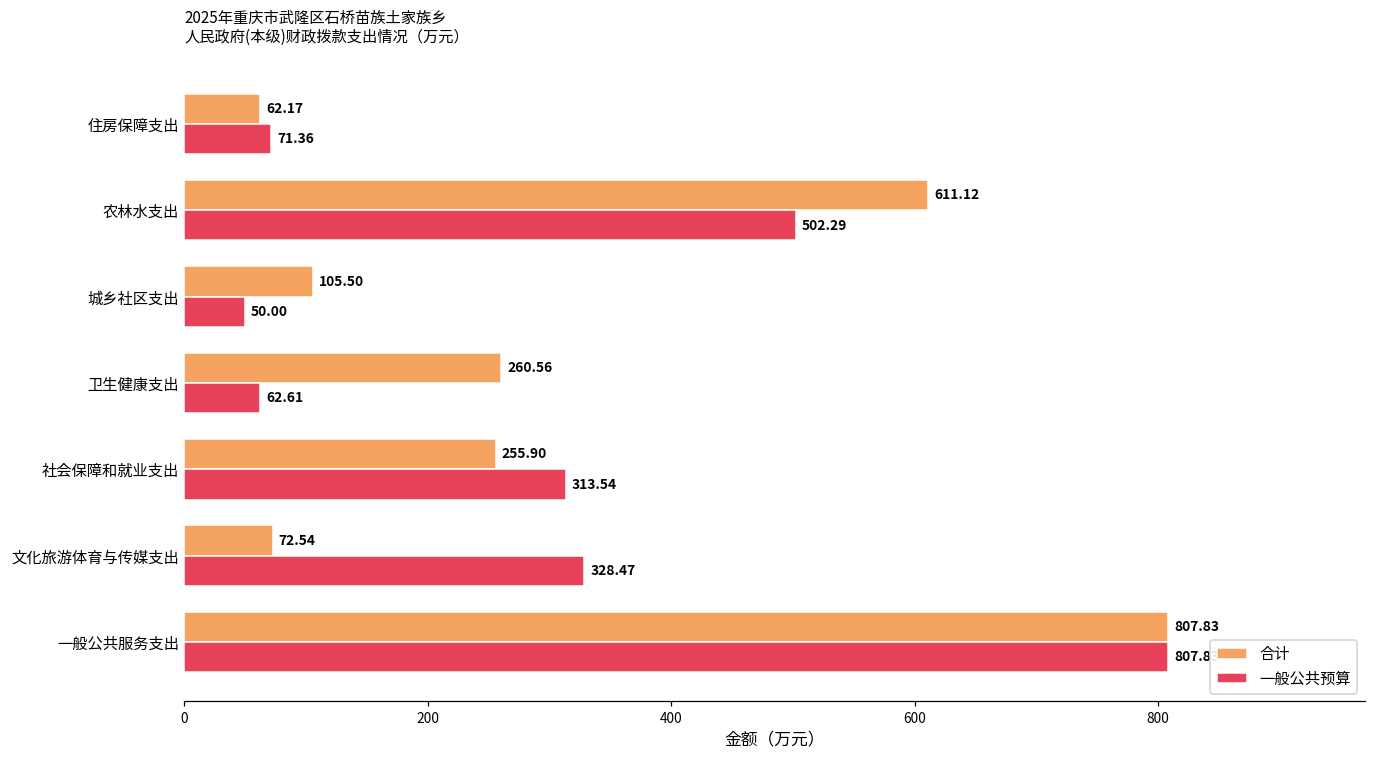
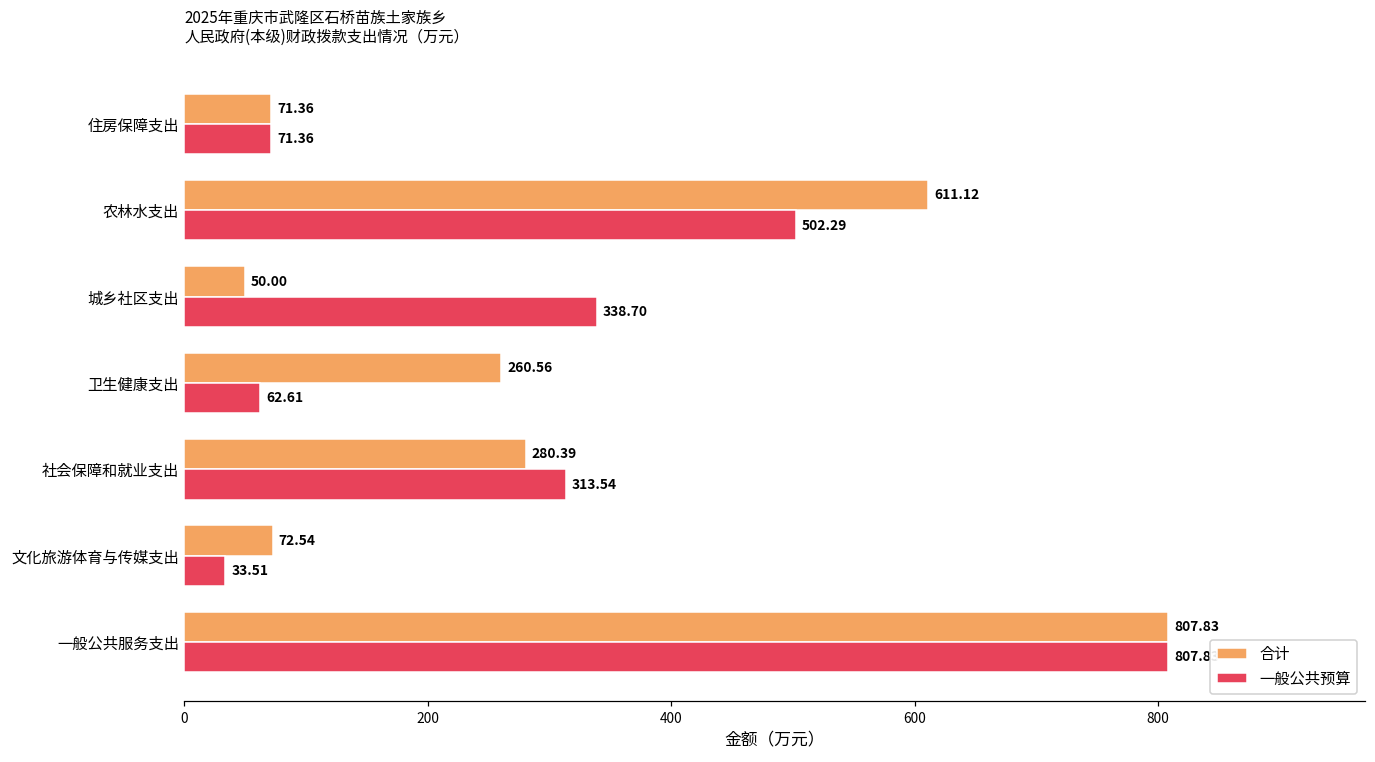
  {
    "合计": {
-     "住房保障支出": 62.17,
+     "住房保障支出": 71.36,
      "农林水支出": 611.12,
-     "城乡社区支出": 105.50,
+     "城乡社区支出": 50.00,
      "卫生健康支出": 260.56,
-     "社会保障和就业支出": 255.90,
+     "社会保障和就业支出": 280.39,
      "文化旅游体育与传媒支出": 72.54,
      "一般公共服务支出": 807.83
    },
    "一般公共预算": {
      "住房保障支出": 71.36,
      "农林水支出": 502.29,
-     "城乡社区支出": 50.00,
+     "城乡社区支出": 338.70,
      "卫生健康支出": 62.61,
      "社会保障和就业支出": 313.54,
-     "文化旅游体育与传媒支出": 328.47
+     "文化旅游体育与传媒支出": 33.51
    }
  }
